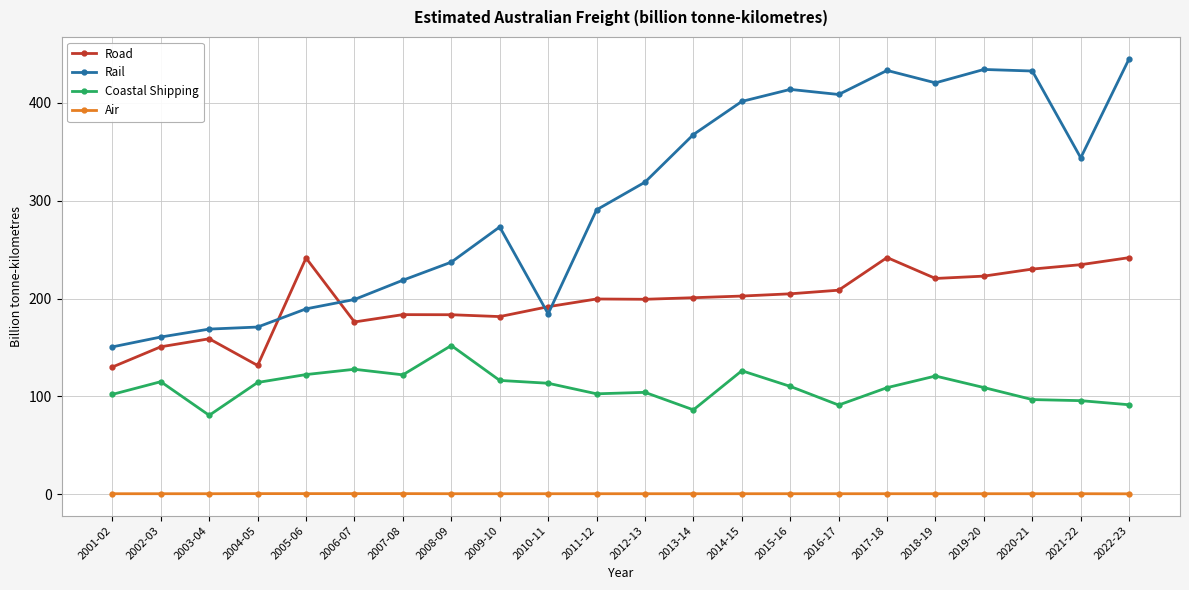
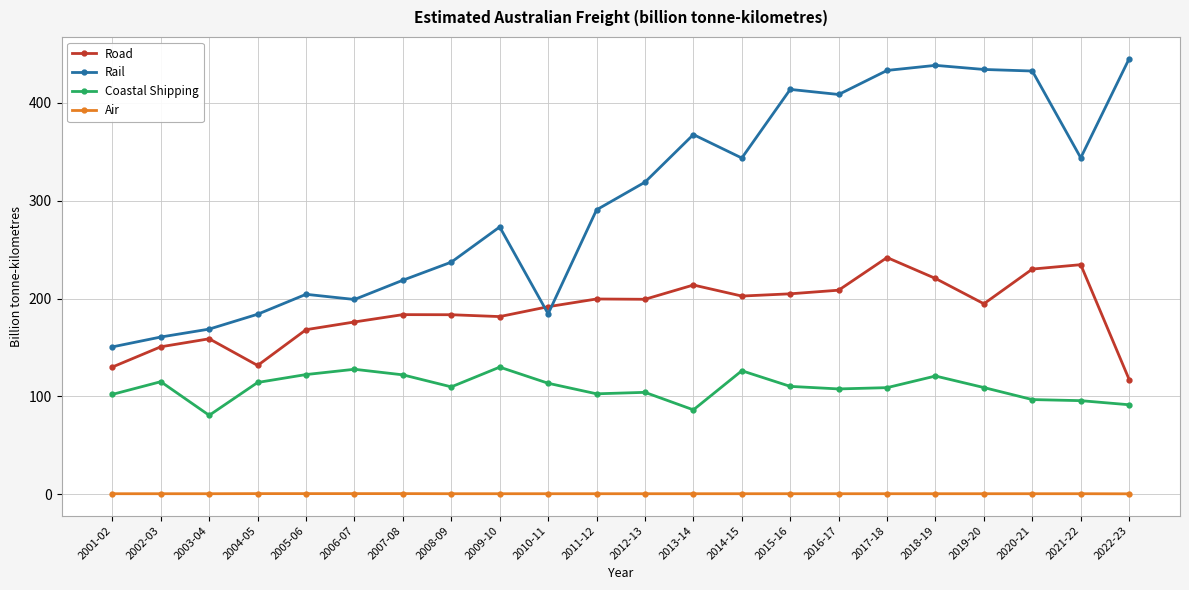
  {
    "Road": {
      "2001-02": 130,
      "2002-03": 150,
      "2003-04": 160,
      "2004-05": 130,
-     "2005-06": 240,
+     "2005-06": 170,
      "2006-07": 180,
      "2007-08": 180,
      "2008-09": 180,
      "2009-10": 180,
      "2010-11": 190,
      "2011-12": 200,
      "2012-13": 200,
-     "2013-14": 200,
+     "2013-14": 210,
      "2014-15": 200,
      "2015-16": 200,
      "2016-17": 210,
      "2017-18": 240,
      "2018-19": 220,
-     "2019-20": 220,
+     "2019-20": 190,
      "2020-21": 230,
      "2021-22": 230,
-     "2022-23": 240
+     "2022-23": 120
    },
    "Rail": {
      "2001-02": 150,
      "2002-03": 160,
      "2003-04": 170,
-     "2004-05": 170,
-     "2005-06": 190,
+     "2004-05": 180,
+     "2005-06": 200,
      "2006-07": 200,
      "2007-08": 220,
      "2008-09": 240,
      "2009-10": 270,
      "2010-11": 180,
      "2011-12": 290,
      "2012-13": 320,
      "2013-14": 370,
-     "2014-15": 400,
+     "2014-15": 340,
      "2015-16": 410,
      "2016-17": 410,
      "2017-18": 430,
-     "2018-19": 420,
+     "2018-19": 440,
      "2019-20": 430,
      "2020-21": 430,
      "2021-22": 340,
      "2022-23": 450
    },
    "Coastal Shipping": {
      "2001-02": 100,
      "2002-03": 110,
      "2003-04": 80,
      "2004-05": 110,
      "2005-06": 120,
      "2006-07": 130,
      "2007-08": 120,
-     "2008-09": 150,
-     "2009-10": 120,
+     "2008-09": 110,
+     "2009-10": 130,
      "2010-11": 110,
      "2011-12": 100,
      "2012-13": 100,
      "2013-14": 90,
      "2014-15": 130,
      "2015-16": 110,
-     "2016-17": 90,
+     "2016-17": 110,
      "2017-18": 110,
      "2018-19": 120,
      "2019-20": 110,
      "2020-21": 100,
      "2021-22": 100,
      "2022-23": 90
    },
    "Air": {
      "2001-02": 0,
      "2002-03": 0,
      "2003-04": 0,
      "2004-05": 0,
      "2005-06": 0,
      "2006-07": 0,
      "2007-08": 0,
      "2008-09": 0,
      "2009-10": 0,
      "2010-11": 0,
      "2011-12": 0,
      "2012-13": 0,
      "2013-14": 0,
      "2014-15": 0,
      "2015-16": 0,
      "2016-17": 0,
      "2017-18": 0,
      "2018-19": 0,
      "2019-20": 0,
      "2020-21": 0,
      "2021-22": 0,
      "2022-23": 0
    }
  }
